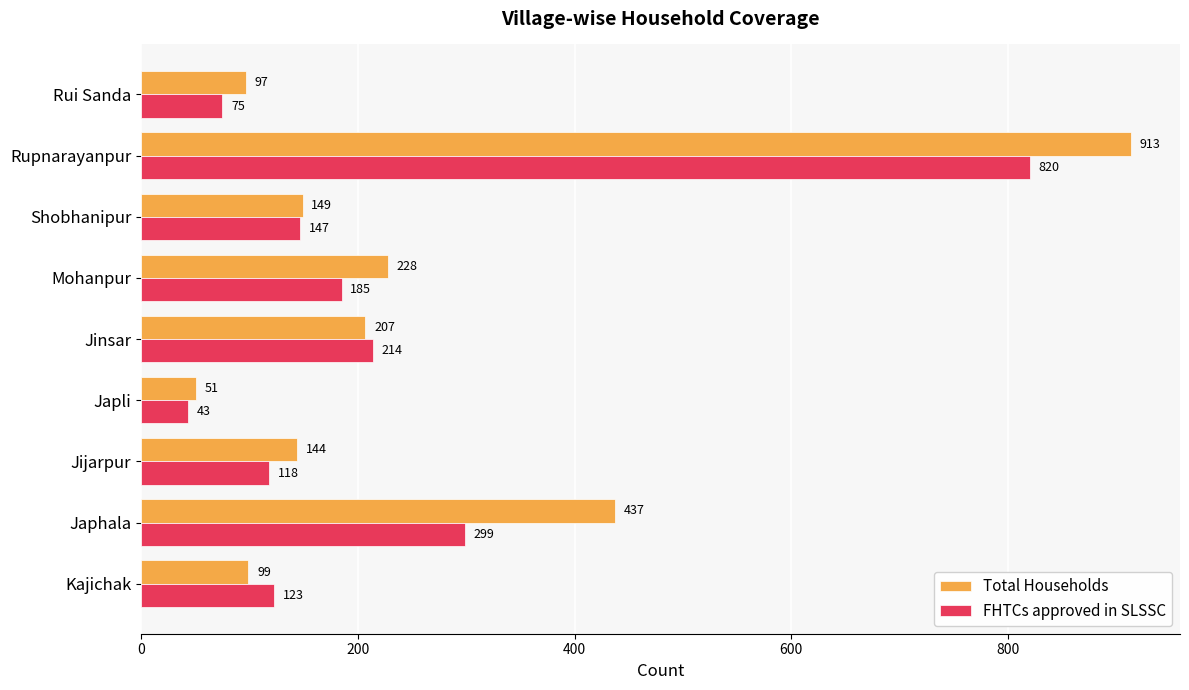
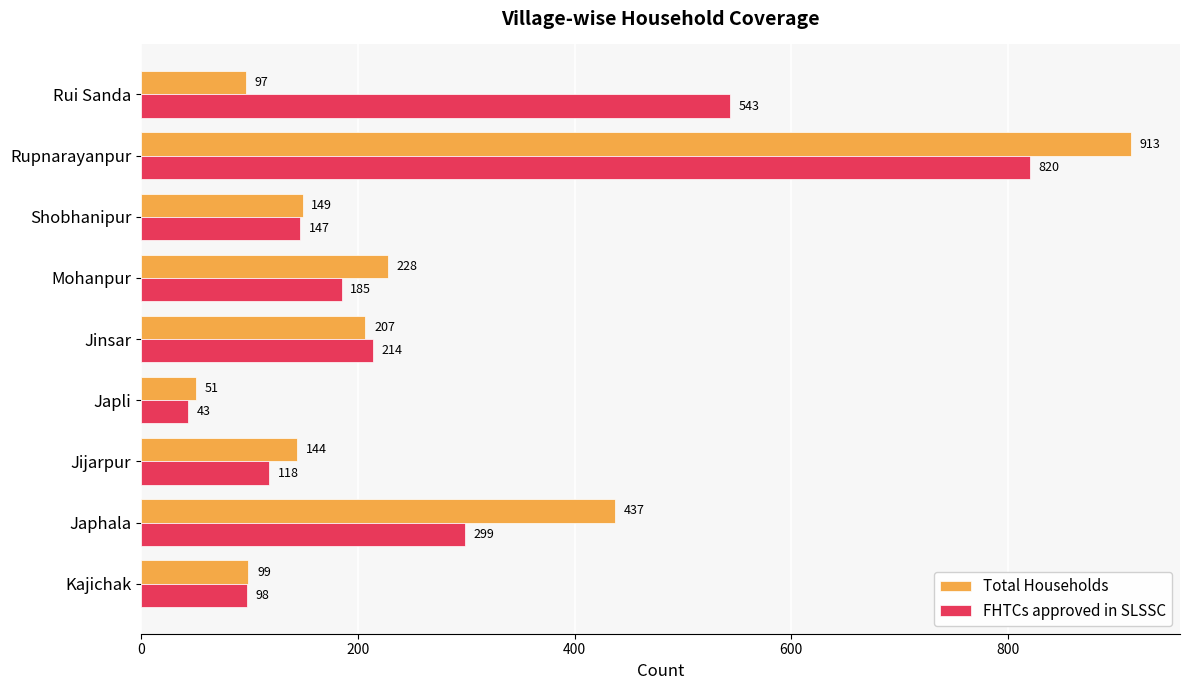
  {
    "Total Households": {
      "Rui Sanda": 97,
      "Rupnarayanpur": 913,
      "Shobhanipur": 149,
      "Mohanpur": 228,
      "Jinsar": 207,
      "Japli": 51,
      "Jijarpur": 144,
      "Japhala": 437,
      "Kajichak": 99
    },
    "FHTCs approved in SLSSC": {
-     "Rui Sanda": 75,
+     "Rui Sanda": 543,
      "Rupnarayanpur": 820,
      "Shobhanipur": 147,
      "Mohanpur": 185,
      "Jinsar": 214,
      "Japli": 43,
      "Jijarpur": 118,
      "Japhala": 299,
-     "Kajichak": 123
+     "Kajichak": 98
    }
  }
